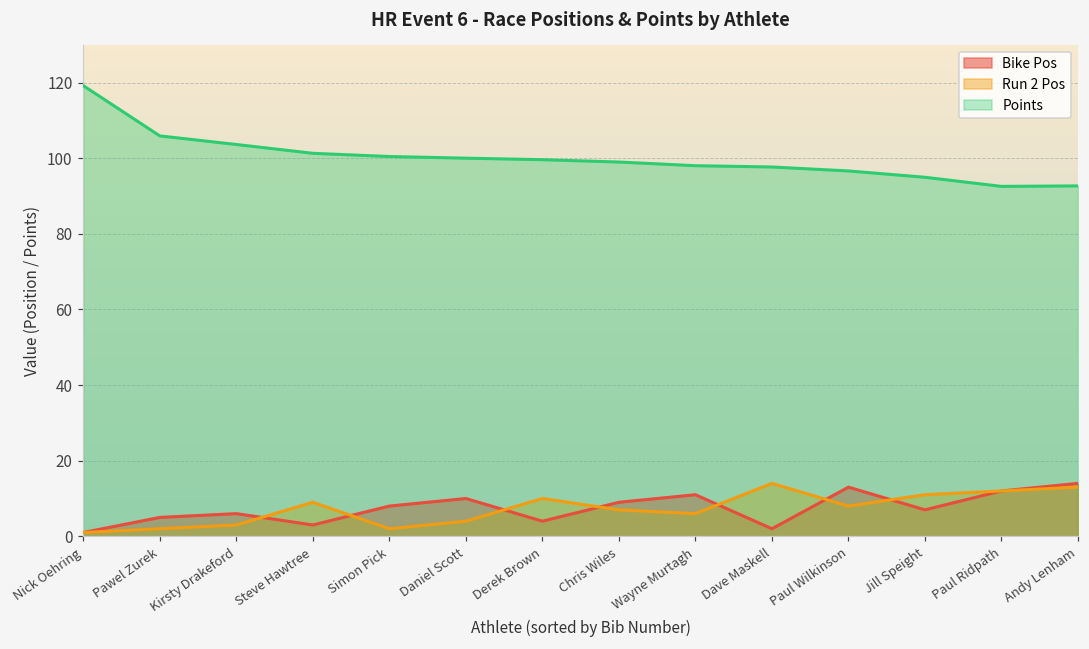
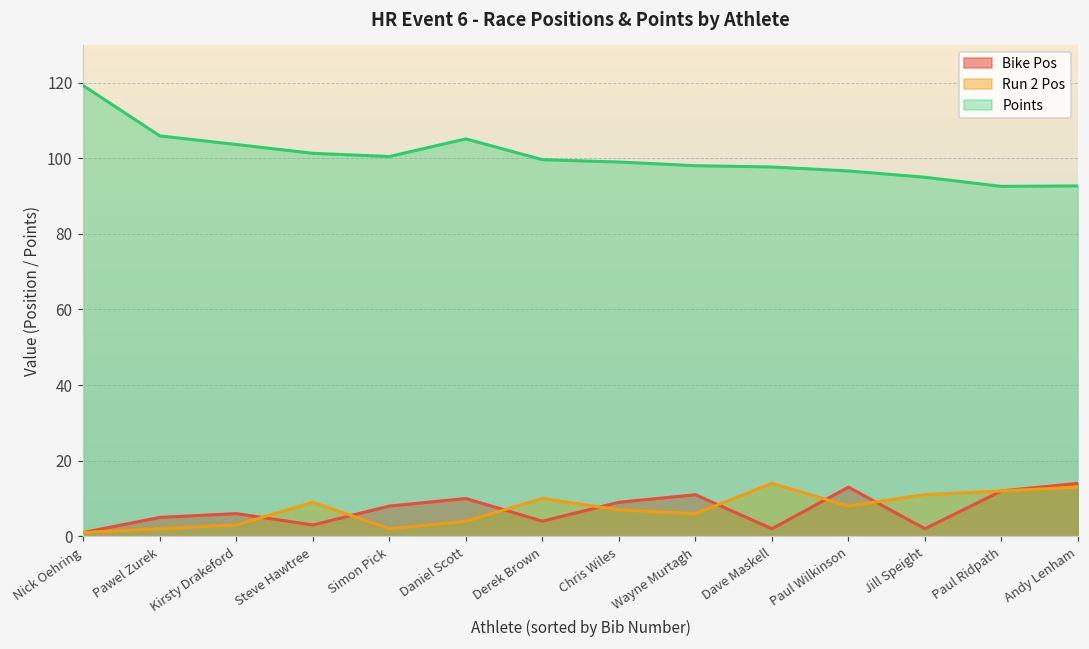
  {
    "Bike Pos": {
      "Pawel Zurek": 5,
      "Kirsty Drakeford": 6,
      "Steve Hawtree": 3,
      "Simon Pick": 8,
      "Daniel Scott": 10,
      "Derek Brown": 4,
      "Chris Wiles": 9,
      "Wayne Murtagh": 11,
      "Dave Maskell": 2,
      "Paul Wilkinson": 13,
-     "Jill Speight": 7,
+     "Jill Speight": 2,
      "Andy Lenham": 14
    },
    "Run 2 Pos": {
      "Pawel Zurek": 2,
      "Kirsty Drakeford": 3,
      "Steve Hawtree": 9,
      "Simon Pick": 2,
      "Daniel Scott": 4,
      "Derek Brown": 10,
      "Chris Wiles": 7,
      "Wayne Murtagh": 6,
      "Dave Maskell": 14,
      "Paul Wilkinson": 8,
      "Jill Speight": 11,
      "Andy Lenham": 13
    },
    "Points": {
      "Nick Oehring": 119,
      "Pawel Zurek": 106,
      "Kirsty Drakeford": 104,
      "Steve Hawtree": 101,
      "Simon Pick": 100,
-     "Daniel Scott": 100,
+     "Daniel Scott": 105,
      "Derek Brown": 100,
      "Chris Wiles": 99,
      "Wayne Murtagh": 98,
      "Dave Maskell": 98,
      "Paul Wilkinson": 97,
      "Jill Speight": 95,
      "Paul Ridpath": 93,
      "Andy Lenham": 93
    }
  }
